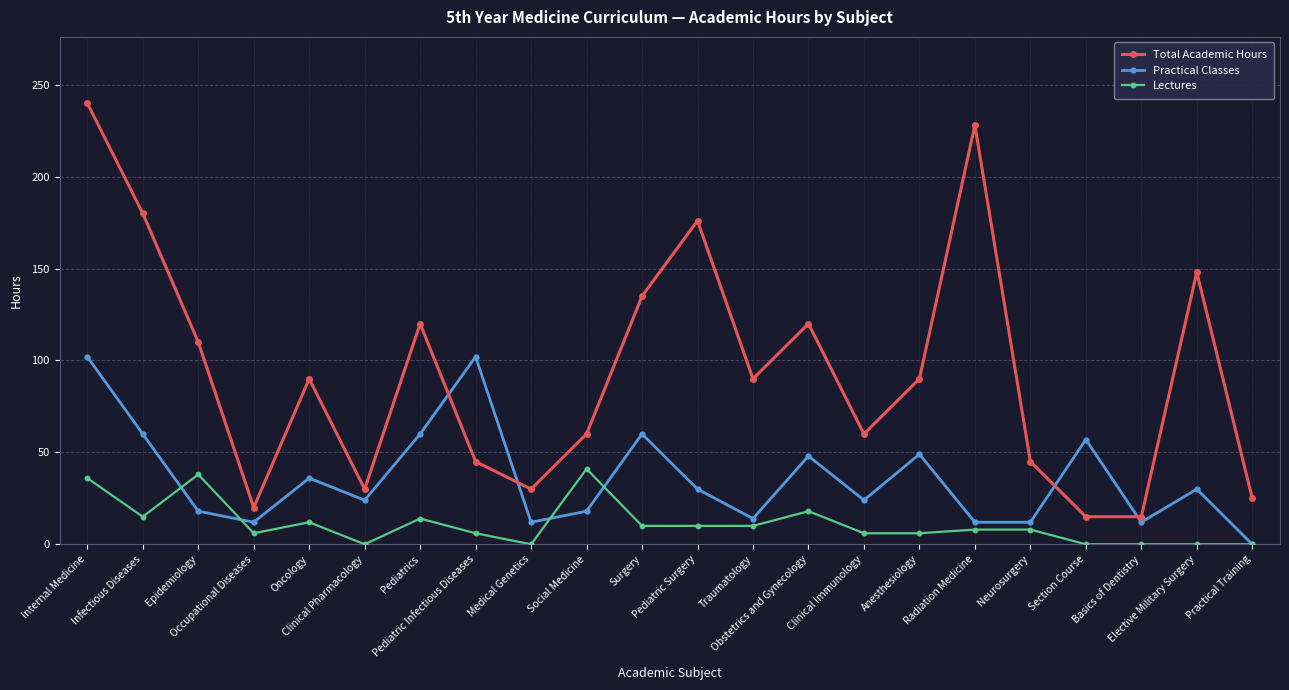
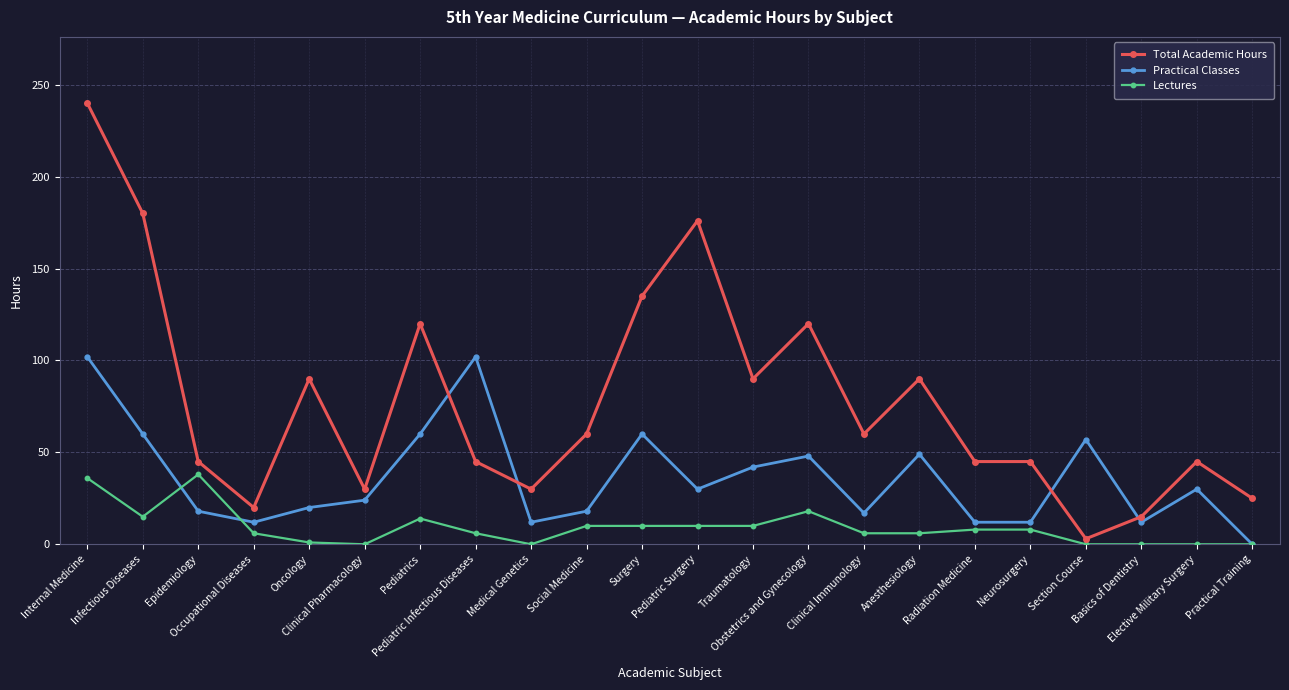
  {
    "Total Academic Hours": {
      "Internal Medicine": 240,
      "Infectious Diseases": 180,
-     "Epidemiology": 110,
+     "Epidemiology": 45,
      "Occupational Diseases": 20,
      "Oncology": 90,
      "Clinical Pharmacology": 30,
      "Pediatrics": 120,
      "Pediatric Infectious Diseases": 45,
      "Medical Genetics": 30,
      "Social Medicine": 60,
      "Surgery": 135,
      "Pediatric Surgery": 176,
      "Traumatology": 90,
      "Obstetrics and Gynecology": 120,
      "Clinical Immunology": 60,
      "Anesthesiology": 90,
-     "Radiation Medicine": 228,
+     "Radiation Medicine": 45,
      "Neurosurgery": 45,
-     "Section Course": 15,
+     "Section Course": 3,
      "Basics of Dentistry": 15,
-     "Elective Military Surgery": 148,
+     "Elective Military Surgery": 45,
      "Practical Training": 25
    },
    "Practical Classes": {
      "Internal Medicine": 102,
      "Infectious Diseases": 60,
      "Epidemiology": 18,
      "Occupational Diseases": 12,
-     "Oncology": 36,
+     "Oncology": 20,
      "Clinical Pharmacology": 24,
      "Pediatrics": 60,
      "Pediatric Infectious Diseases": 102,
      "Medical Genetics": 12,
      "Social Medicine": 18,
      "Surgery": 60,
      "Pediatric Surgery": 30,
-     "Traumatology": 14,
+     "Traumatology": 42,
      "Obstetrics and Gynecology": 48,
-     "Clinical Immunology": 24,
+     "Clinical Immunology": 17,
      "Anesthesiology": 49,
      "Radiation Medicine": 12,
      "Neurosurgery": 12,
      "Section Course": 57,
      "Basics of Dentistry": 12,
      "Elective Military Surgery": 30
    },
    "Lectures": {
      "Internal Medicine": 36,
      "Infectious Diseases": 15,
      "Epidemiology": 38,
      "Occupational Diseases": 6,
-     "Oncology": 12,
+     "Oncology": 1,
      "Clinical Pharmacology": 0,
      "Pediatrics": 14,
      "Pediatric Infectious Diseases": 6,
      "Medical Genetics": 0,
-     "Social Medicine": 41,
+     "Social Medicine": 10,
      "Surgery": 10,
      "Pediatric Surgery": 10,
      "Traumatology": 10,
      "Obstetrics and Gynecology": 18,
      "Clinical Immunology": 6,
      "Anesthesiology": 6,
      "Radiation Medicine": 8,
      "Neurosurgery": 8,
      "Section Course": 0,
      "Basics of Dentistry": 0,
      "Elective Military Surgery": 0
    }
  }
